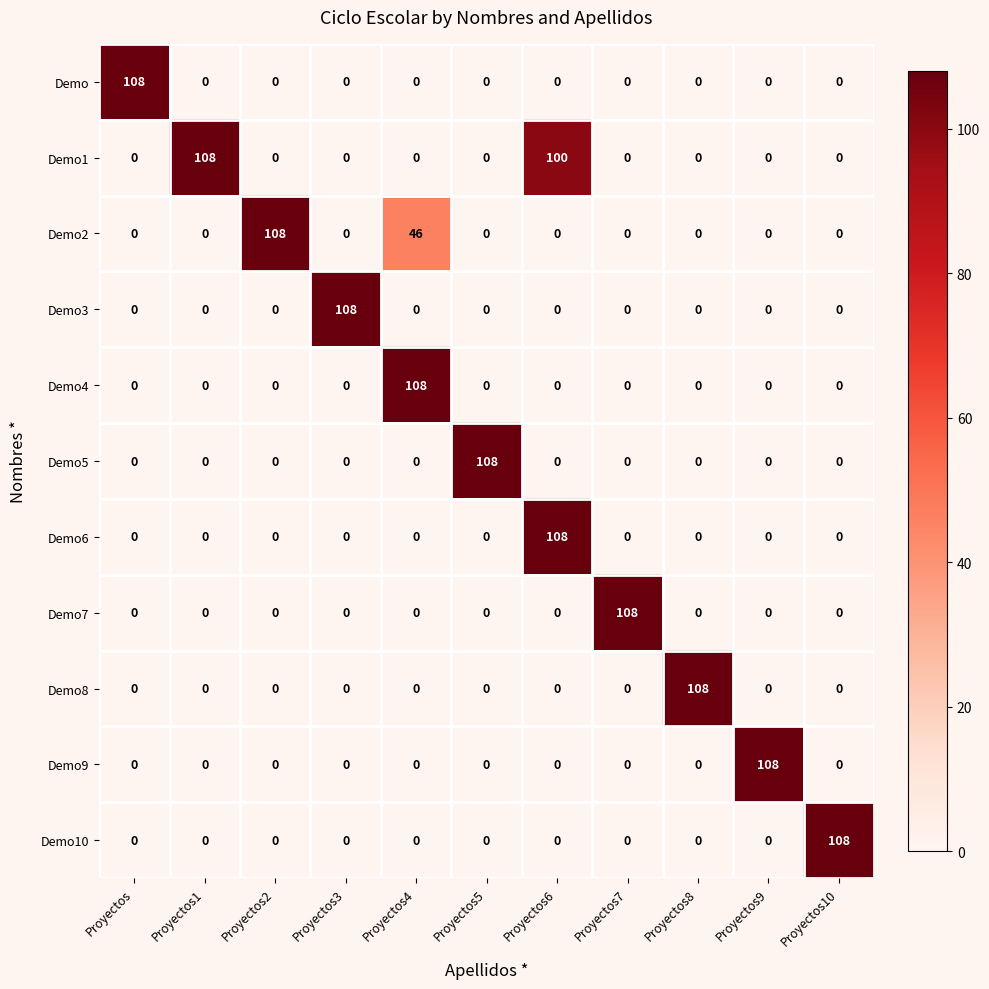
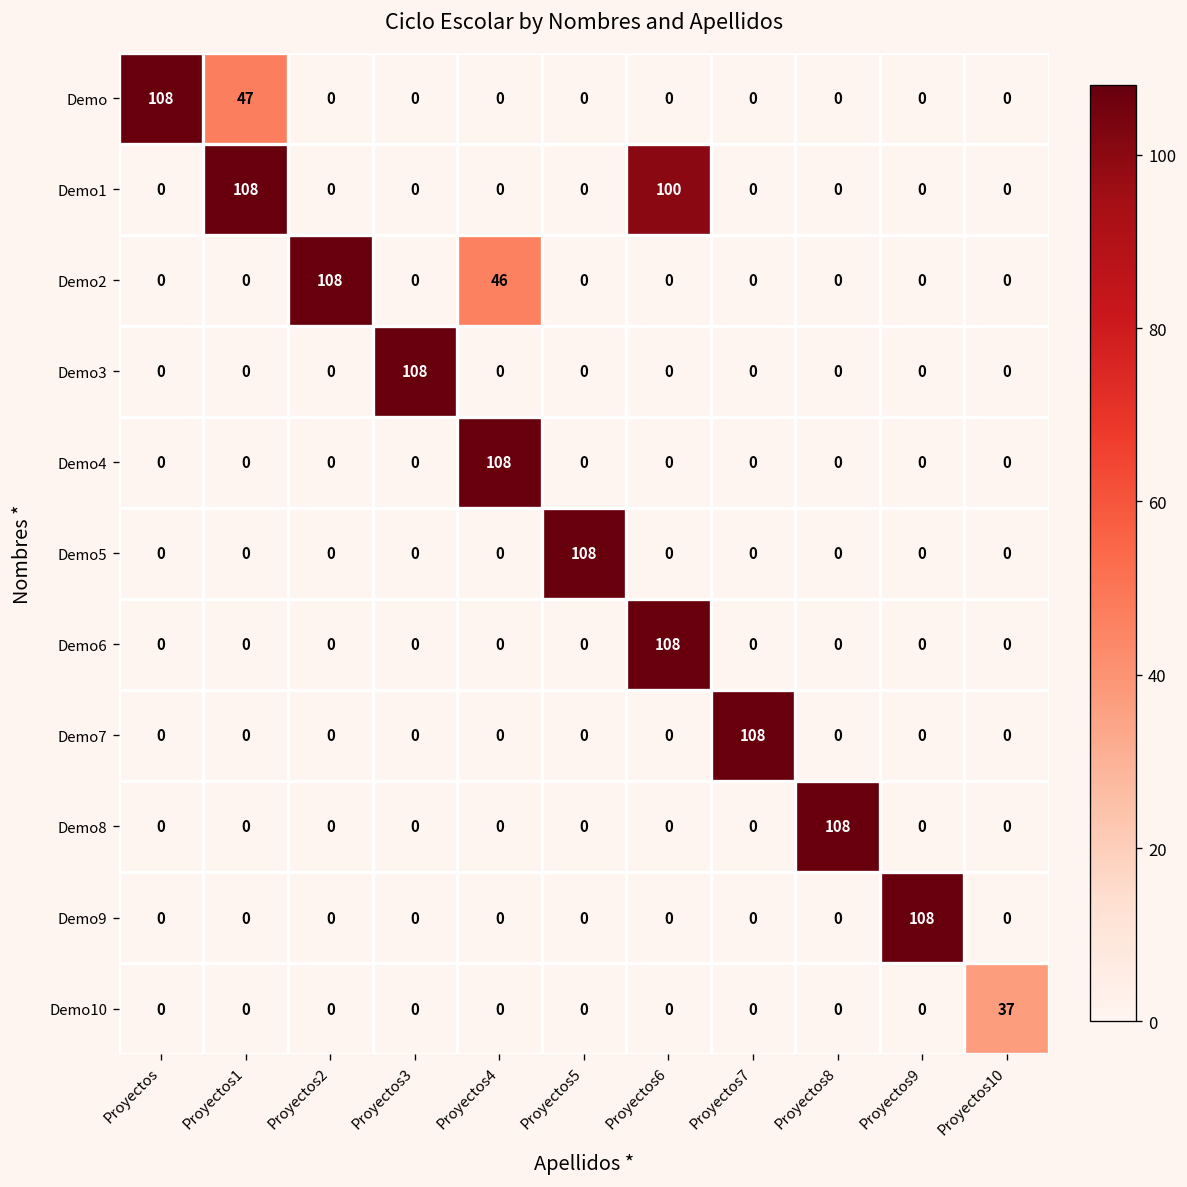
  {
    "Demo": {
      "Proyectos": 108,
-     "Proyectos1": 0,
+     "Proyectos1": 47,
      "Proyectos2": 0,
      "Proyectos3": 0,
      "Proyectos4": 0,
      "Proyectos5": 0,
      "Proyectos6": 0,
      "Proyectos7": 0,
      "Proyectos8": 0,
      "Proyectos9": 0,
      "Proyectos10": 0
    },
    "Demo1": {
      "Proyectos": 0,
      "Proyectos1": 108,
      "Proyectos2": 0,
      "Proyectos3": 0,
      "Proyectos4": 0,
      "Proyectos5": 0,
      "Proyectos6": 100,
      "Proyectos7": 0,
      "Proyectos8": 0,
      "Proyectos9": 0,
      "Proyectos10": 0
    },
    "Demo2": {
      "Proyectos": 0,
      "Proyectos1": 0,
      "Proyectos2": 108,
      "Proyectos3": 0,
      "Proyectos4": 46,
      "Proyectos5": 0,
      "Proyectos6": 0,
      "Proyectos7": 0,
      "Proyectos8": 0,
      "Proyectos9": 0,
      "Proyectos10": 0
    },
    "Demo3": {
      "Proyectos": 0,
      "Proyectos1": 0,
      "Proyectos2": 0,
      "Proyectos3": 108,
      "Proyectos4": 0,
      "Proyectos5": 0,
      "Proyectos6": 0,
      "Proyectos7": 0,
      "Proyectos8": 0,
      "Proyectos9": 0,
      "Proyectos10": 0
    },
    "Demo4": {
      "Proyectos": 0,
      "Proyectos1": 0,
      "Proyectos2": 0,
      "Proyectos3": 0,
      "Proyectos4": 108,
      "Proyectos5": 0,
      "Proyectos6": 0,
      "Proyectos7": 0,
      "Proyectos8": 0,
      "Proyectos9": 0,
      "Proyectos10": 0
    },
    "Demo5": {
      "Proyectos": 0,
      "Proyectos1": 0,
      "Proyectos2": 0,
      "Proyectos3": 0,
      "Proyectos4": 0,
      "Proyectos5": 108,
      "Proyectos6": 0,
      "Proyectos7": 0,
      "Proyectos8": 0,
      "Proyectos9": 0,
      "Proyectos10": 0
    },
    "Demo6": {
      "Proyectos": 0,
      "Proyectos1": 0,
      "Proyectos2": 0,
      "Proyectos3": 0,
      "Proyectos4": 0,
      "Proyectos5": 0,
      "Proyectos6": 108,
      "Proyectos7": 0,
      "Proyectos8": 0,
      "Proyectos9": 0,
      "Proyectos10": 0
    },
    "Demo7": {
      "Proyectos": 0,
      "Proyectos1": 0,
      "Proyectos2": 0,
      "Proyectos3": 0,
      "Proyectos4": 0,
      "Proyectos5": 0,
      "Proyectos6": 0,
      "Proyectos7": 108,
      "Proyectos8": 0,
      "Proyectos9": 0,
      "Proyectos10": 0
    },
    "Demo8": {
      "Proyectos": 0,
      "Proyectos1": 0,
      "Proyectos2": 0,
      "Proyectos3": 0,
      "Proyectos4": 0,
      "Proyectos5": 0,
      "Proyectos6": 0,
      "Proyectos7": 0,
      "Proyectos8": 108,
      "Proyectos9": 0,
      "Proyectos10": 0
    },
    "Demo9": {
      "Proyectos": 0,
      "Proyectos1": 0,
      "Proyectos2": 0,
      "Proyectos3": 0,
      "Proyectos4": 0,
      "Proyectos5": 0,
      "Proyectos6": 0,
      "Proyectos7": 0,
      "Proyectos8": 0,
      "Proyectos9": 108,
      "Proyectos10": 0
    },
    "Demo10": {
      "Proyectos": 0,
      "Proyectos1": 0,
      "Proyectos2": 0,
      "Proyectos3": 0,
      "Proyectos4": 0,
      "Proyectos5": 0,
      "Proyectos6": 0,
      "Proyectos7": 0,
      "Proyectos8": 0,
      "Proyectos9": 0,
-     "Proyectos10": 108
+     "Proyectos10": 37
    }
  }
